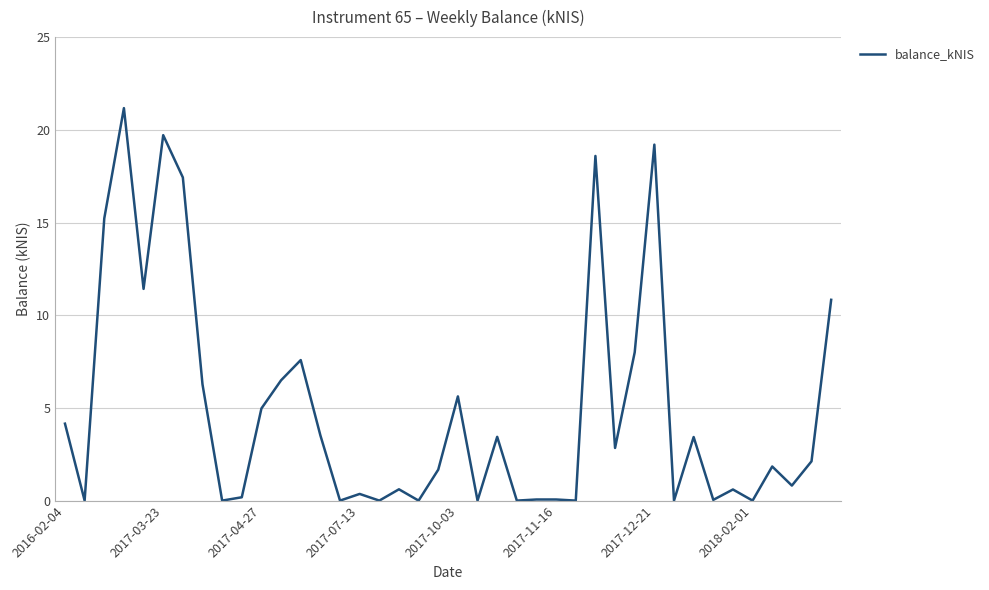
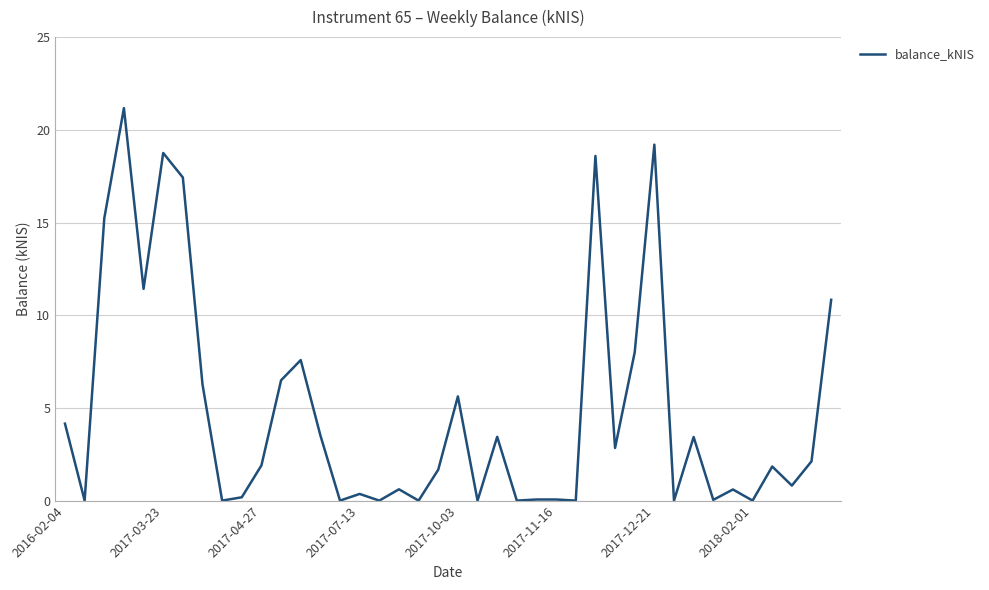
  {
    "2016-02-04": 4.2,
-   "2017-03-23": 19.7,
-   "2017-04-27": 5.0,
+   "2017-03-23": 18.8,
+   "2017-04-27": 1.9,
    "2017-07-13": 0.4,
    "2017-10-03": 5.6,
    "2017-11-16": 0.1,
    "2017-12-21": 19.2,
    "2018-02-01": 0.0
  }
